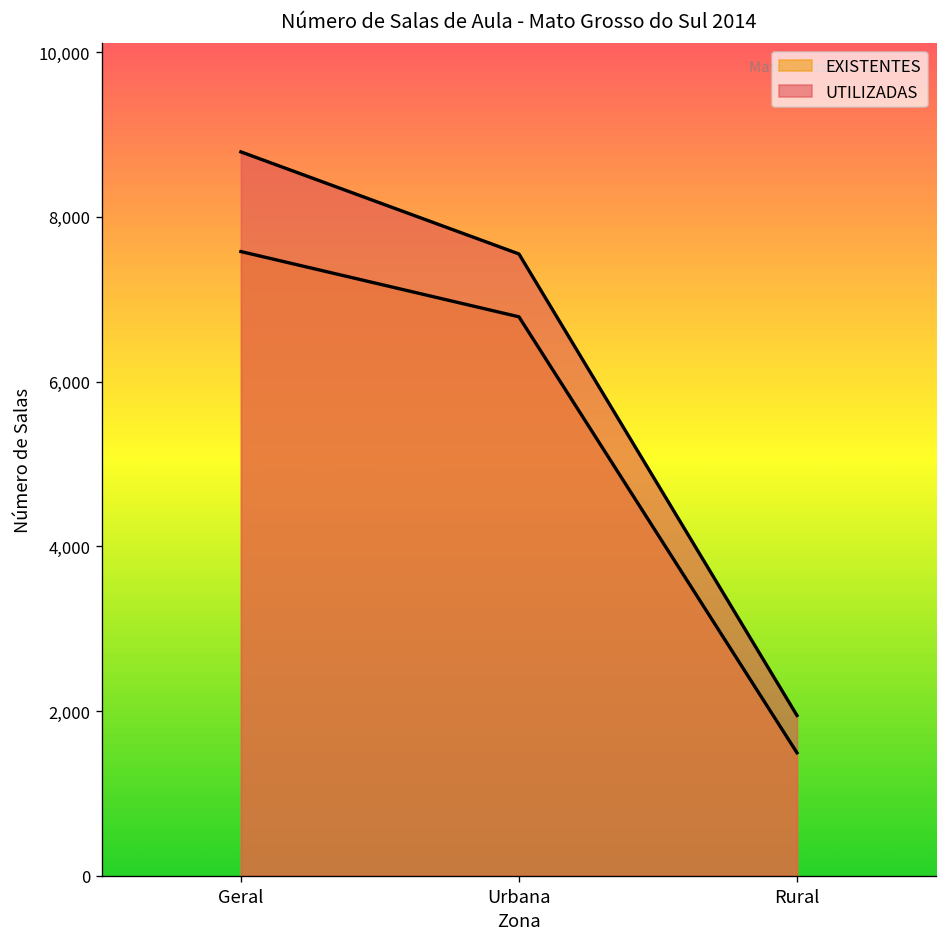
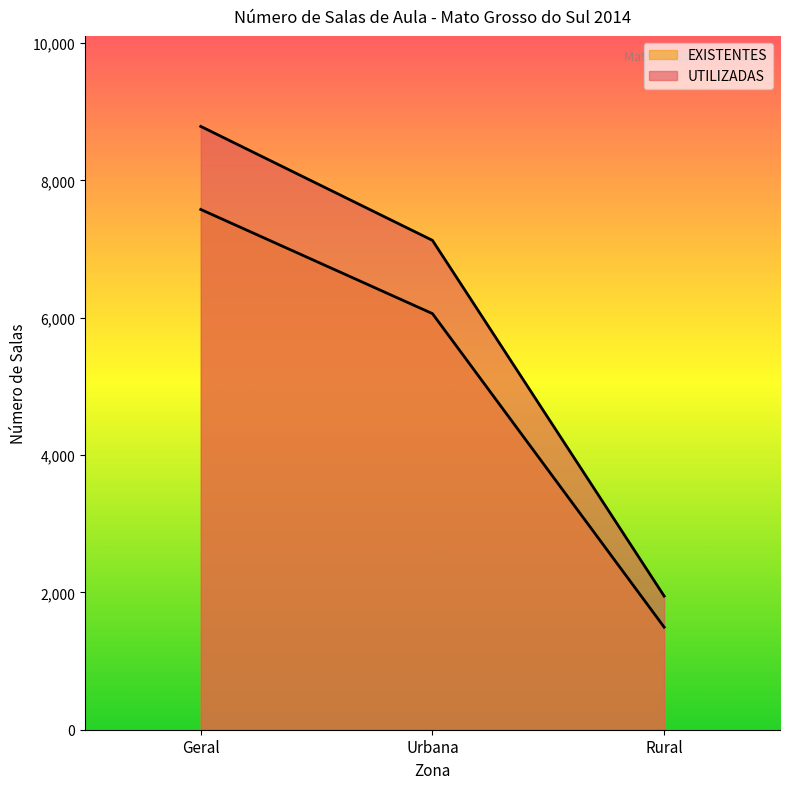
  {
    "EXISTENTES": {
      "Geral": "7,600",
-     "Urbana": "6,800",
+     "Urbana": "6,100",
      "Rural": "1,500"
    },
    "UTILIZADAS": {
      "Geral": "8,800",
-     "Urbana": "7,500",
+     "Urbana": "7,100",
      "Rural": "1,900"
    }
  }
